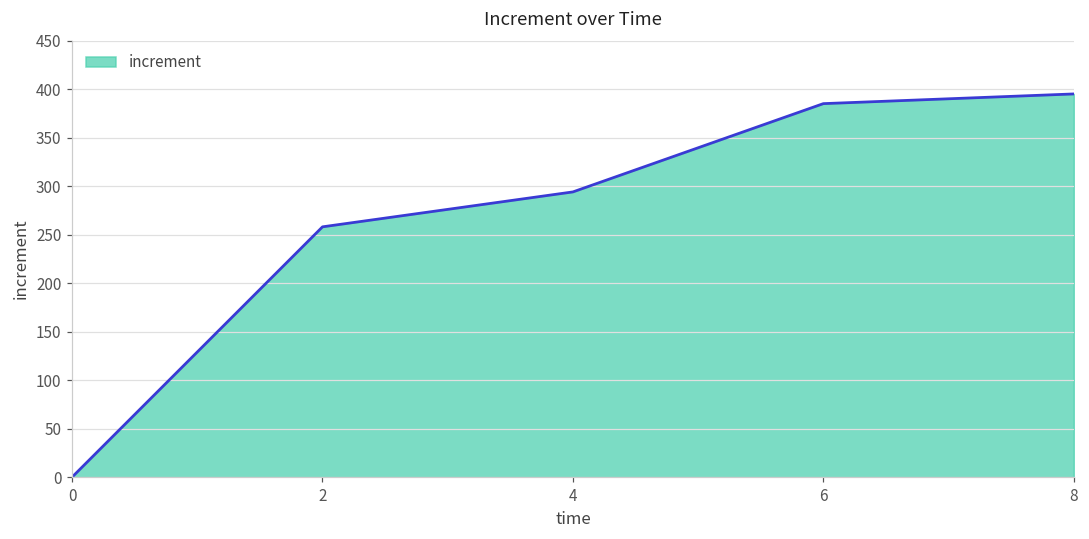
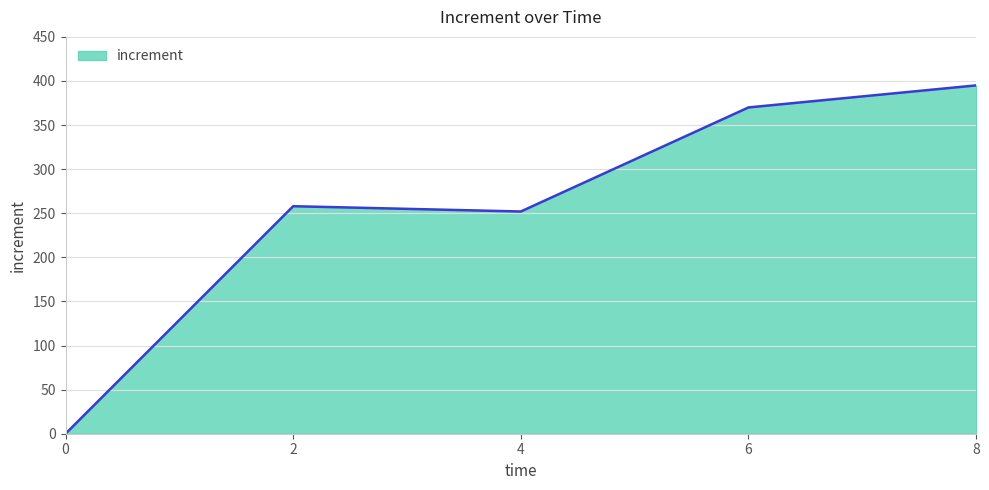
  {
    "0": 0,
    "2": 260,
-   "4": 290,
-   "6": 390,
+   "4": 250,
+   "6": 370,
    "8": 400
  }
